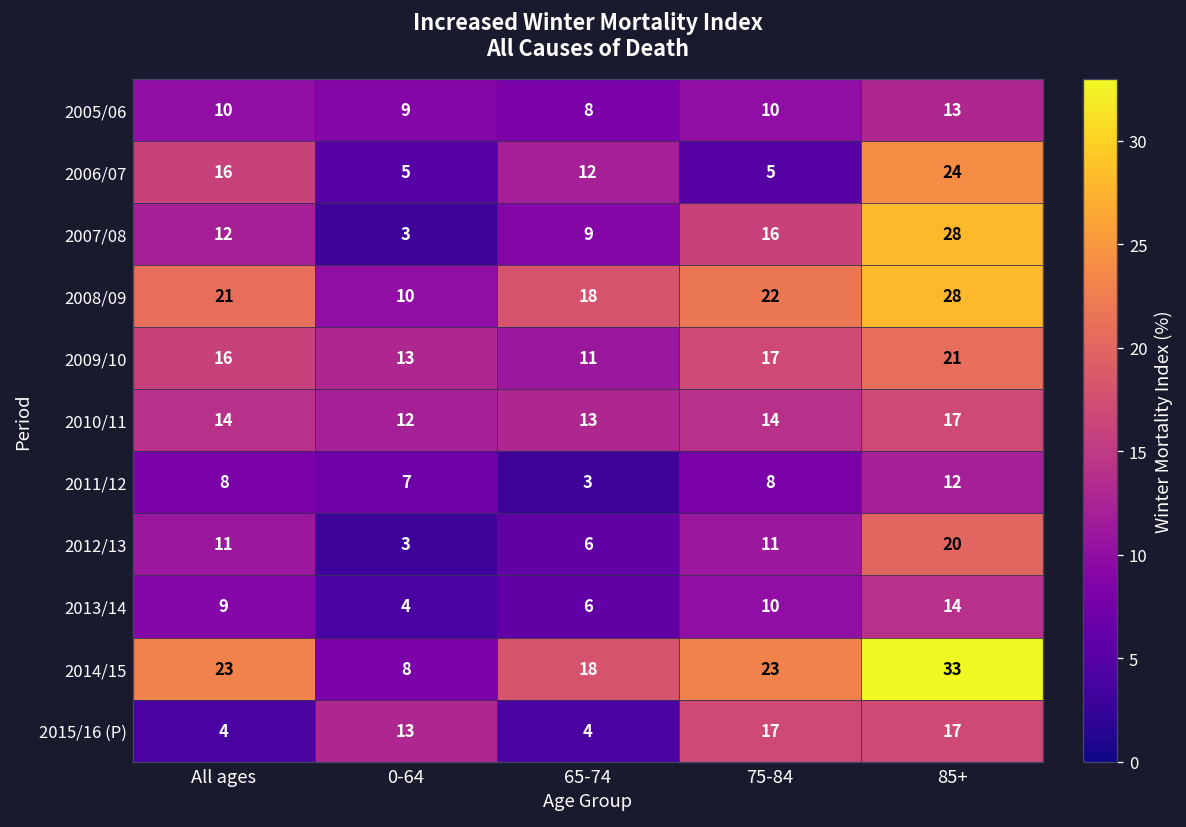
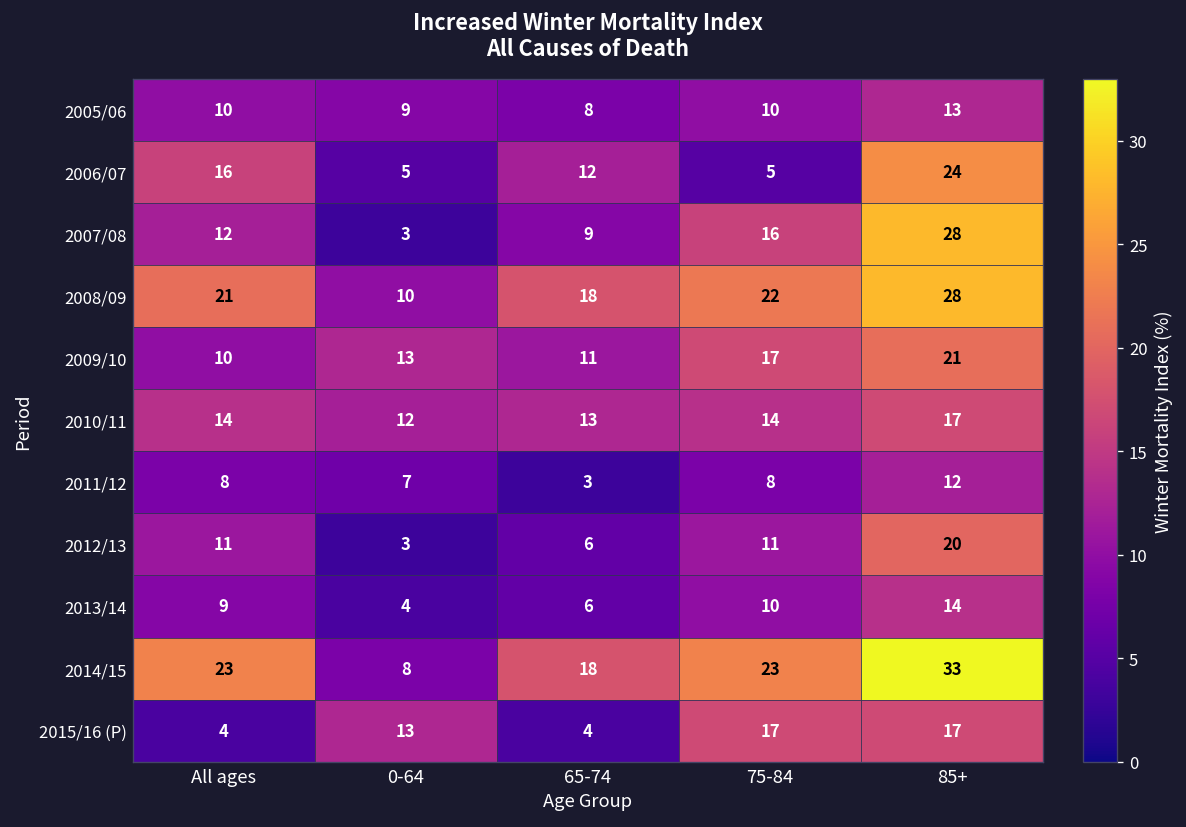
  {
    "2005/06": {
      "All ages": 10,
      "0-64": 9,
      "65-74": 8,
      "75-84": 10,
      "85+": 13
    },
    "2006/07": {
      "All ages": 16,
      "0-64": 5,
      "65-74": 12,
      "75-84": 5,
      "85+": 24
    },
    "2007/08": {
      "All ages": 12,
      "0-64": 3,
      "65-74": 9,
      "75-84": 16,
      "85+": 28
    },
    "2008/09": {
      "All ages": 21,
      "0-64": 10,
      "65-74": 18,
      "75-84": 22,
      "85+": 28
    },
    "2009/10": {
-     "All ages": 16,
+     "All ages": 10,
      "0-64": 13,
      "65-74": 11,
      "75-84": 17,
      "85+": 21
    },
    "2010/11": {
      "All ages": 14,
      "0-64": 12,
      "65-74": 13,
      "75-84": 14,
      "85+": 17
    },
    "2011/12": {
      "All ages": 8,
      "0-64": 7,
      "65-74": 3,
      "75-84": 8,
      "85+": 12
    },
    "2012/13": {
      "All ages": 11,
      "0-64": 3,
      "65-74": 6,
      "75-84": 11,
      "85+": 20
    },
    "2013/14": {
      "All ages": 9,
      "0-64": 4,
      "65-74": 6,
      "75-84": 10,
      "85+": 14
    },
    "2014/15": {
      "All ages": 23,
      "0-64": 8,
      "65-74": 18,
      "75-84": 23,
      "85+": 33
    },
    "2015/16 (P)": {
      "All ages": 4,
      "0-64": 13,
      "65-74": 4,
      "75-84": 17,
      "85+": 17
    }
  }
